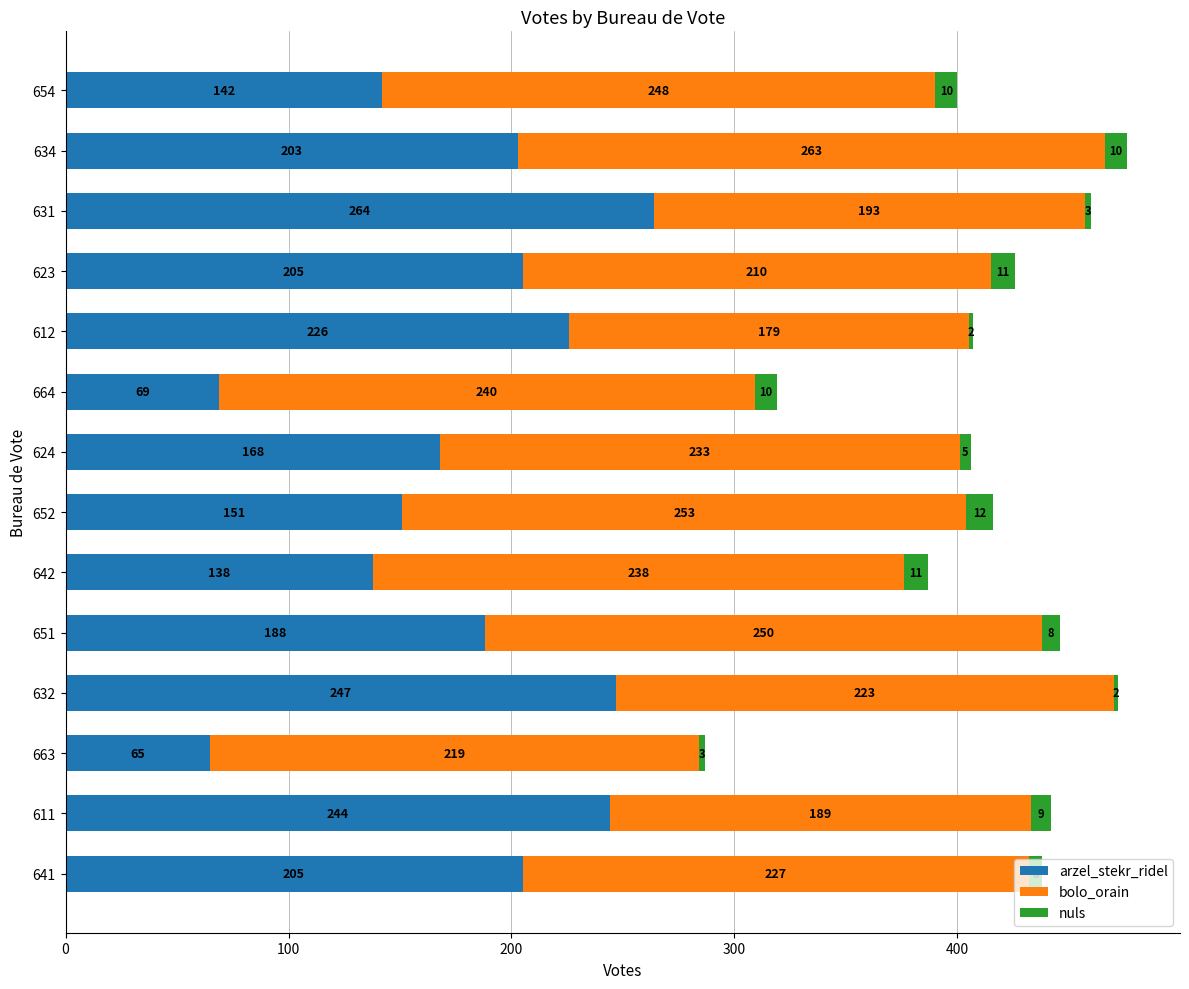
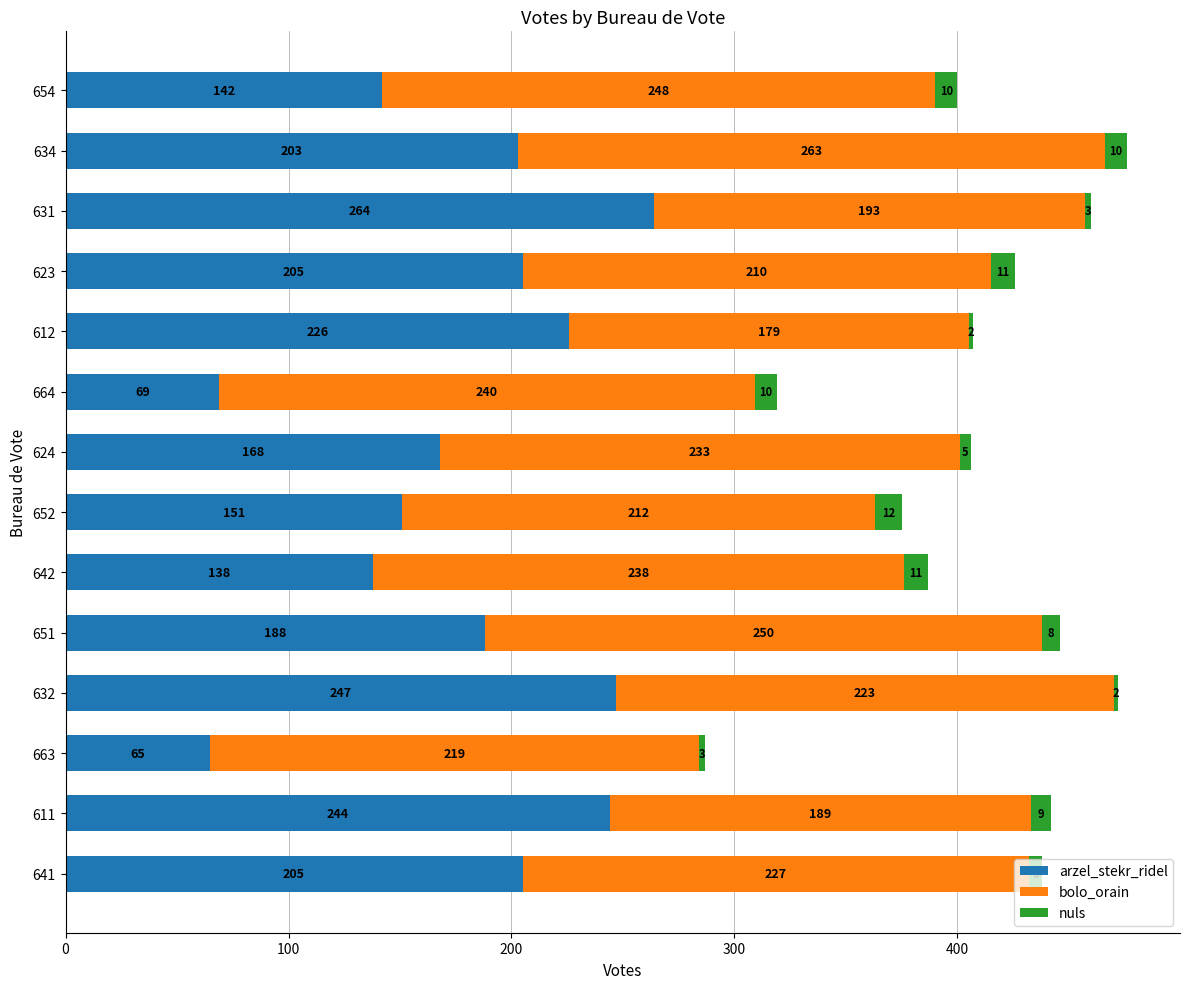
  {
    "arzel_stekr_ridel": {
      "654": 142,
      "634": 203,
      "631": 264,
      "623": 205,
      "612": 226,
      "664": 69,
      "624": 168,
      "652": 151,
      "642": 138,
      "651": 188,
      "632": 247,
      "663": 65,
      "611": 244,
      "641": 205
    },
    "bolo_orain": {
      "654": 248,
      "634": 263,
      "631": 193,
      "623": 210,
      "612": 179,
      "664": 240,
      "624": 233,
-     "652": 253,
+     "652": 212,
      "642": 238,
      "651": 250,
      "632": 223,
      "663": 219,
      "611": 189
    },
    "nuls": {
      "654": 10,
      "634": 10,
      "631": 3,
      "623": 11,
      "612": 2,
      "664": 10,
      "624": 5,
      "652": 12,
      "642": 11,
      "651": 8,
      "632": 2,
      "663": 3,
      "611": 9
    }
  }
